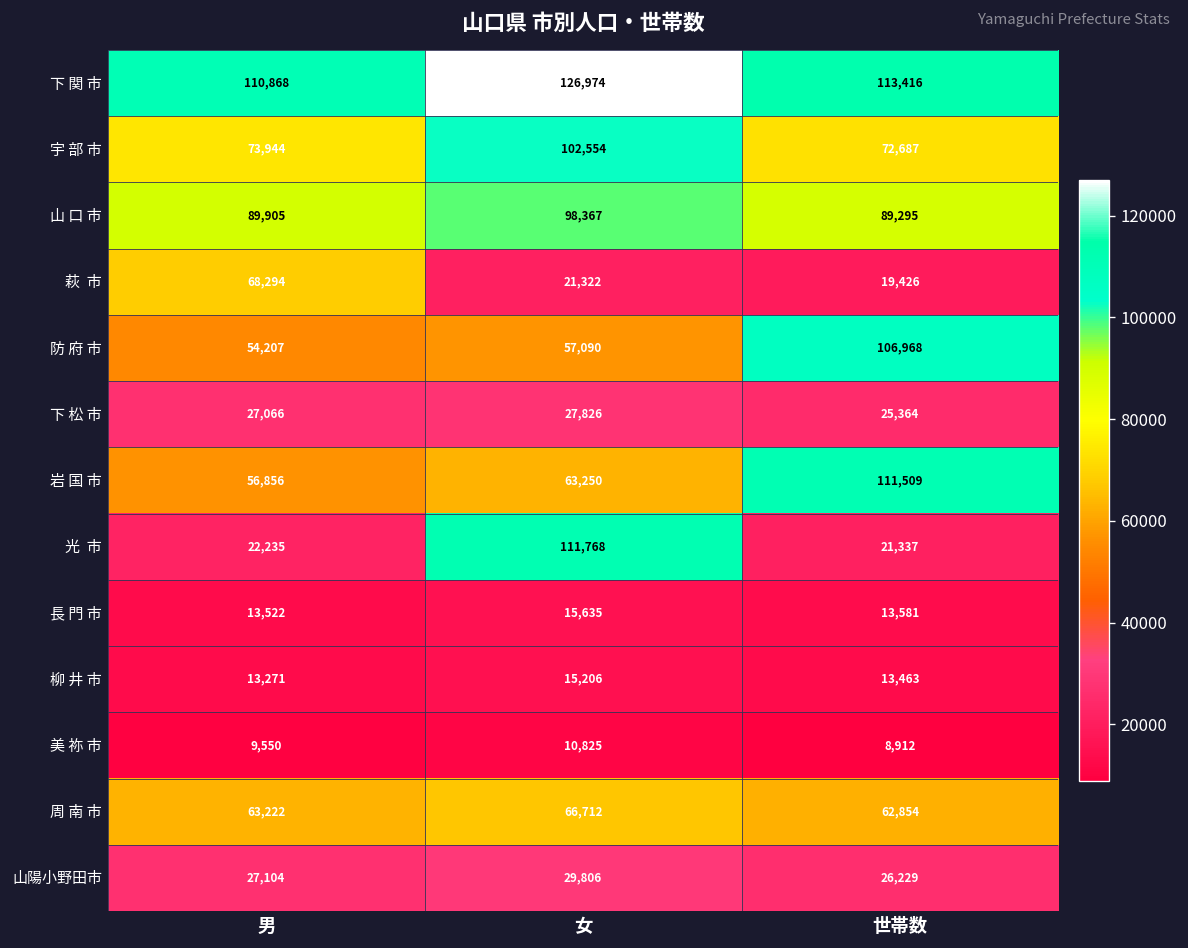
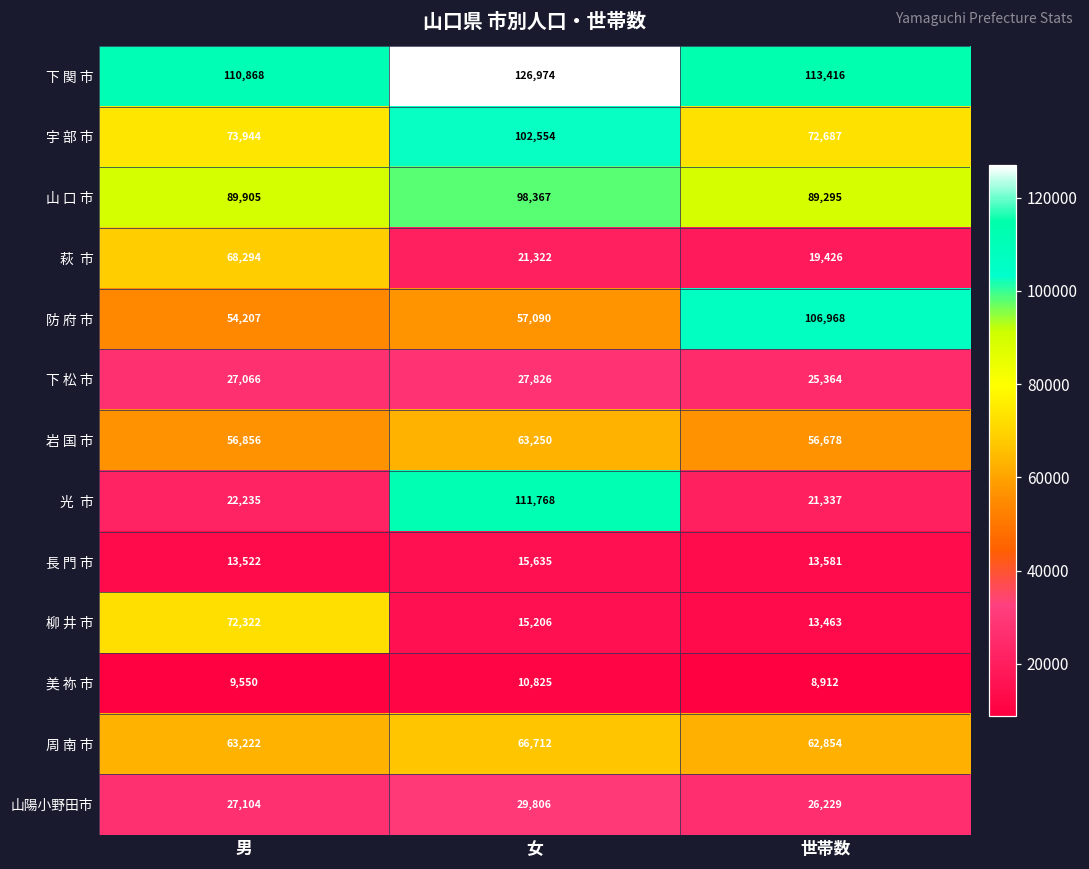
  {
    "下 関 市": {
      "男": "110,868",
      "女": "126,974",
      "世帯数": "113,416"
    },
    "宇 部 市": {
      "男": "73,944",
      "女": "102,554",
      "世帯数": "72,687"
    },
    "山 口 市": {
      "男": "89,905",
      "女": "98,367",
      "世帯数": "89,295"
    },
    "萩 市": {
      "男": "68,294",
      "女": "21,322",
      "世帯数": "19,426"
    },
    "防 府 市": {
      "男": "54,207",
      "女": "57,090",
      "世帯数": "106,968"
    },
    "下 松 市": {
      "男": "27,066",
      "女": "27,826",
      "世帯数": "25,364"
    },
    "岩 国 市": {
      "男": "56,856",
      "女": "63,250",
-     "世帯数": "111,509"
+     "世帯数": "56,678"
    },
    "光 市": {
      "男": "22,235",
      "女": "111,768",
      "世帯数": "21,337"
    },
    "長 門 市": {
      "男": "13,522",
      "女": "15,635",
      "世帯数": "13,581"
    },
    "柳 井 市": {
-     "男": "13,271",
+     "男": "72,322",
      "女": "15,206",
      "世帯数": "13,463"
    },
    "美 祢 市": {
      "男": "9,550",
      "女": "10,825",
      "世帯数": "8,912"
    },
    "周 南 市": {
      "男": "63,222",
      "女": "66,712",
      "世帯数": "62,854"
    },
    "山陽小野田市": {
      "男": "27,104",
      "女": "29,806",
      "世帯数": "26,229"
    }
  }
